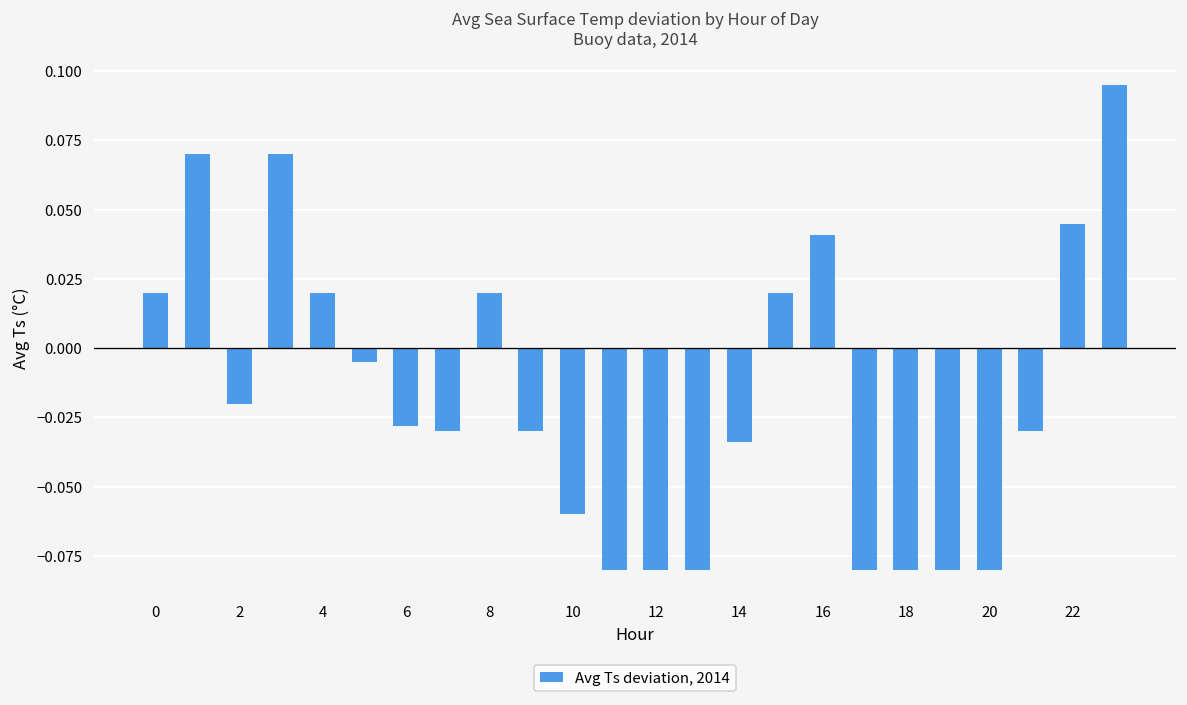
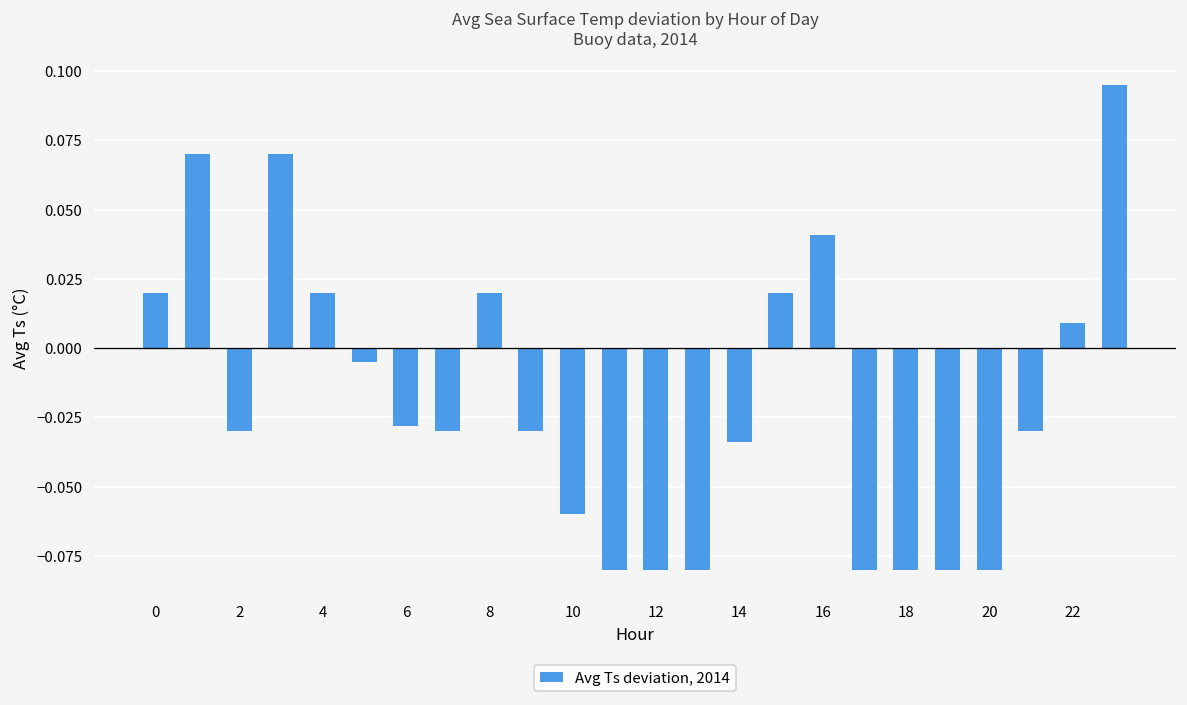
  {
    "0": 0.020,
-   "2": -0.020,
+   "2": -0.030,
    "4": 0.020,
    "6": -0.028,
    "8": 0.020,
    "10": -0.060,
    "12": -0.080,
    "14": -0.034,
    "16": 0.041,
    "18": -0.080,
    "20": -0.080,
-   "22": 0.045
+   "22": 0.009
  }
